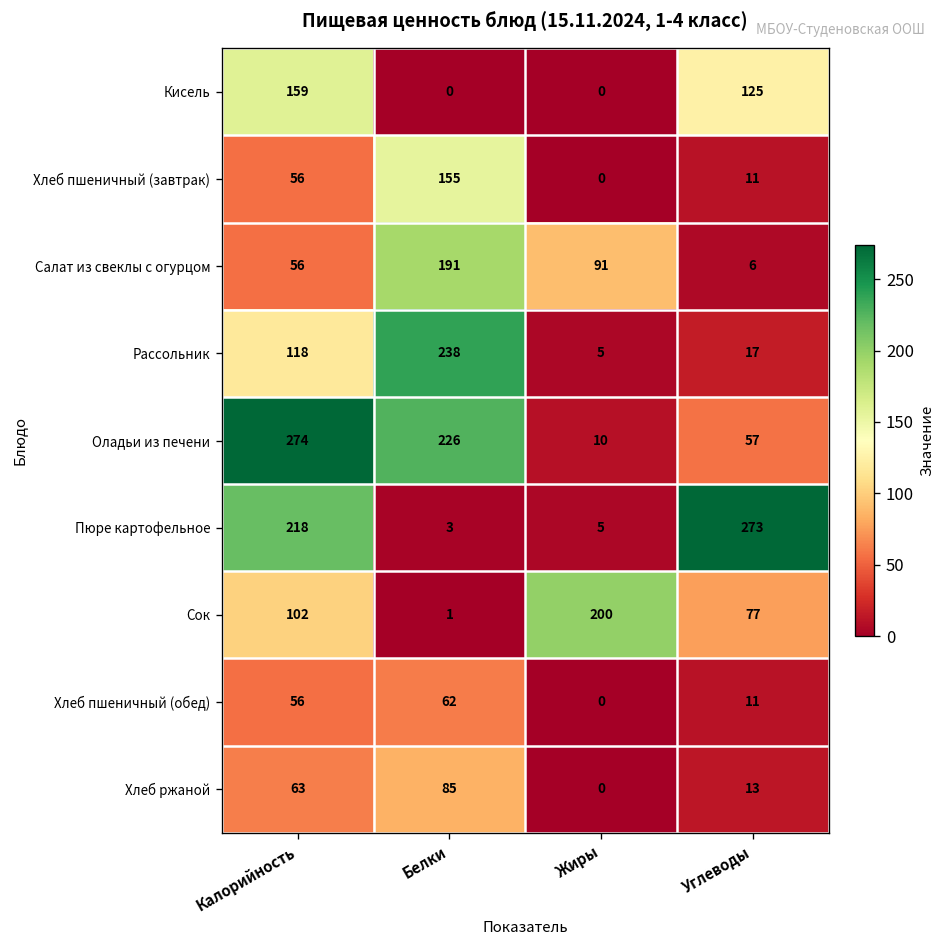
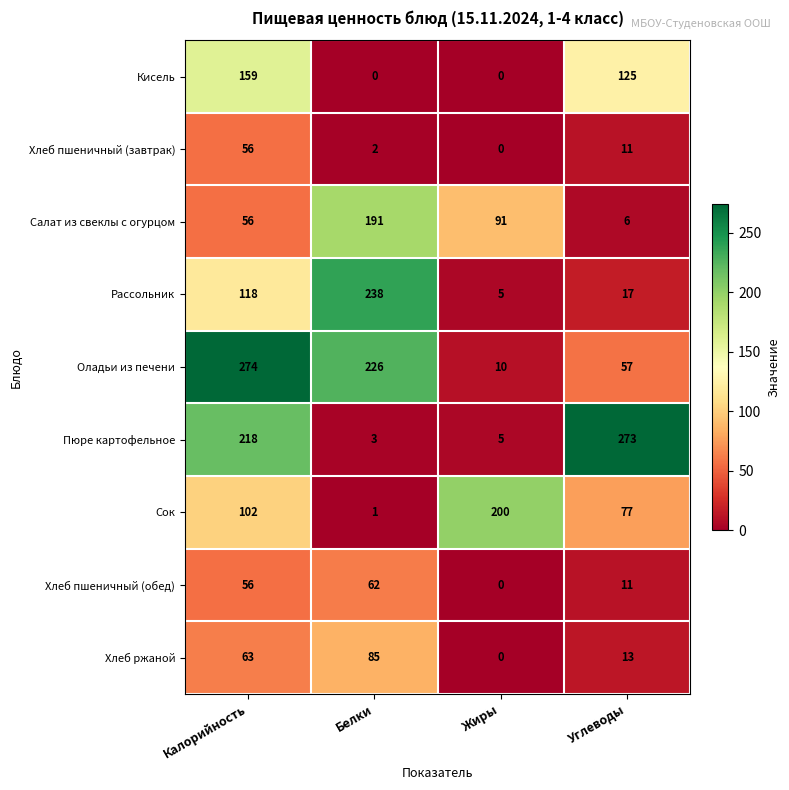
  {
    "Кисель": {
      "Калорийность": 159,
      "Белки": 0,
      "Жиры": 0,
      "Углеводы": 125
    },
    "Хлеб пшеничный (завтрак)": {
      "Калорийность": 56,
-     "Белки": 155,
+     "Белки": 2,
      "Жиры": 0,
      "Углеводы": 11
    },
    "Салат из свеклы с огурцом": {
      "Калорийность": 56,
      "Белки": 191,
      "Жиры": 91,
      "Углеводы": 6
    },
    "Рассольник": {
      "Калорийность": 118,
      "Белки": 238,
      "Жиры": 5,
      "Углеводы": 17
    },
    "Оладьи из печени": {
      "Калорийность": 274,
      "Белки": 226,
      "Жиры": 10,
      "Углеводы": 57
    },
    "Пюре картофельное": {
      "Калорийность": 218,
      "Белки": 3,
      "Жиры": 5,
      "Углеводы": 273
    },
    "Сок": {
      "Калорийность": 102,
      "Белки": 1,
      "Жиры": 200,
      "Углеводы": 77
    },
    "Хлеб пшеничный (обед)": {
      "Калорийность": 56,
      "Белки": 62,
      "Жиры": 0,
      "Углеводы": 11
    },
    "Хлеб ржаной": {
      "Калорийность": 63,
      "Белки": 85,
      "Жиры": 0,
      "Углеводы": 13
    }
  }
